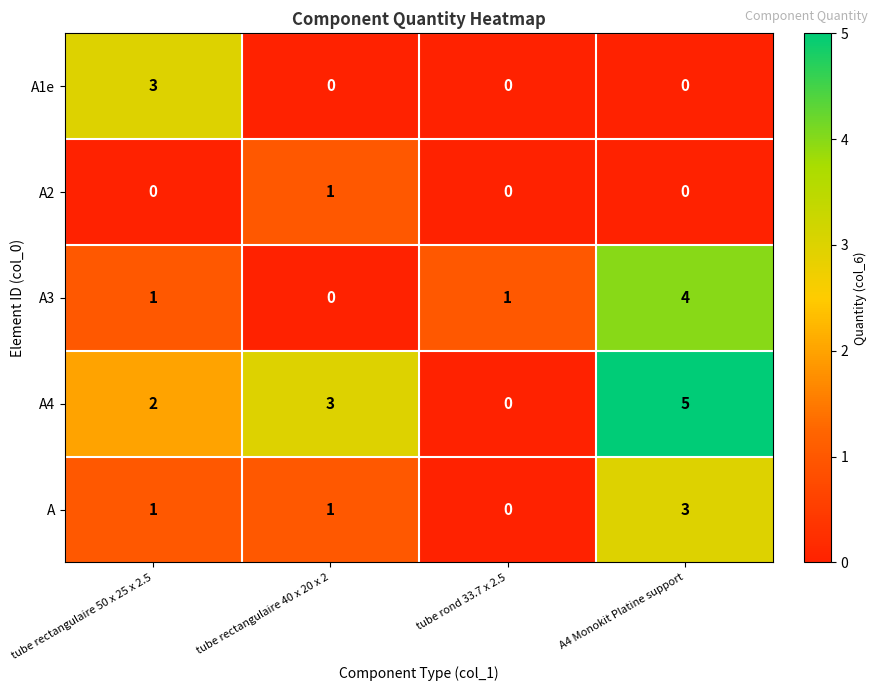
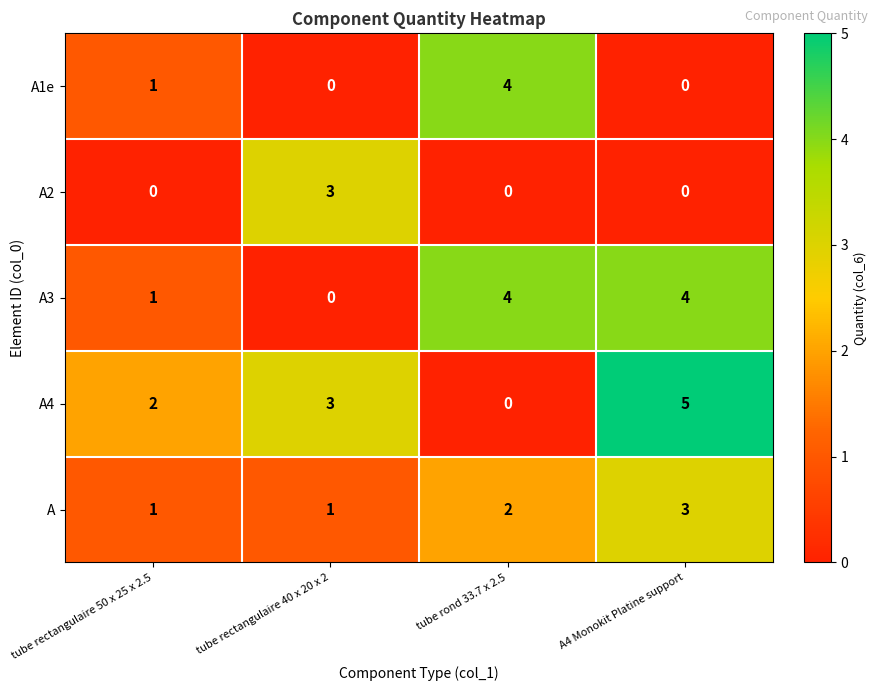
  {
    "A1e": {
-     "tube rectangulaire 50 x 25 x 2.5": 3,
+     "tube rectangulaire 50 x 25 x 2.5": 1,
      "tube rectangulaire 40 x 20 x 2": 0,
-     "tube rond 33.7 x 2.5": 0,
+     "tube rond 33.7 x 2.5": 4,
      "A4 Monokit Platine support": 0
    },
    "A2": {
      "tube rectangulaire 50 x 25 x 2.5": 0,
-     "tube rectangulaire 40 x 20 x 2": 1,
+     "tube rectangulaire 40 x 20 x 2": 3,
      "tube rond 33.7 x 2.5": 0,
      "A4 Monokit Platine support": 0
    },
    "A3": {
      "tube rectangulaire 50 x 25 x 2.5": 1,
      "tube rectangulaire 40 x 20 x 2": 0,
-     "tube rond 33.7 x 2.5": 1,
+     "tube rond 33.7 x 2.5": 4,
      "A4 Monokit Platine support": 4
    },
    "A4": {
      "tube rectangulaire 50 x 25 x 2.5": 2,
      "tube rectangulaire 40 x 20 x 2": 3,
      "tube rond 33.7 x 2.5": 0,
      "A4 Monokit Platine support": 5
    },
    "A": {
      "tube rectangulaire 50 x 25 x 2.5": 1,
      "tube rectangulaire 40 x 20 x 2": 1,
-     "tube rond 33.7 x 2.5": 0,
+     "tube rond 33.7 x 2.5": 2,
      "A4 Monokit Platine support": 3
    }
  }
